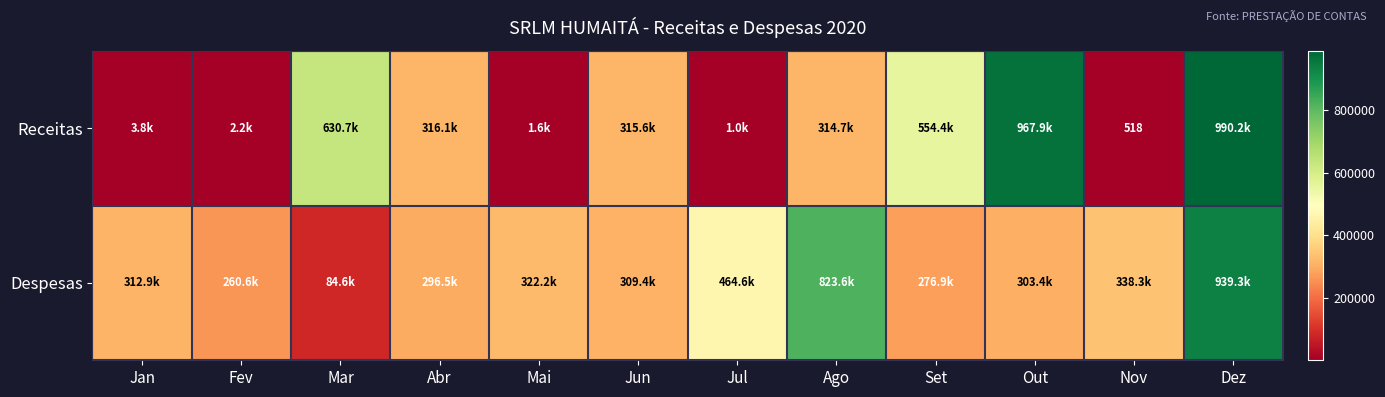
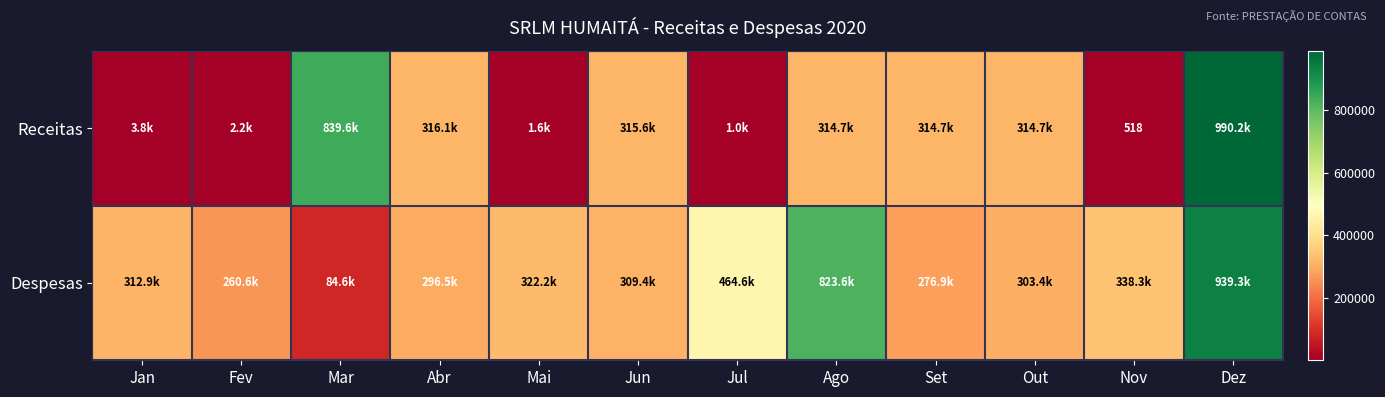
  {
    "Receitas": {
      "Jan": "3.8k",
      "Fev": "2.2k",
-     "Mar": "630.7k",
+     "Mar": "839.6k",
      "Abr": "316.1k",
      "Mai": "1.6k",
      "Jun": "315.6k",
      "Jul": "1.0k",
      "Ago": "314.7k",
-     "Set": "554.4k",
-     "Out": "967.9k",
+     "Set": "314.7k",
+     "Out": "314.7k",
      "Nov": "518",
      "Dez": "990.2k"
    },
    "Despesas": {
      "Jan": "312.9k",
      "Fev": "260.6k",
      "Mar": "84.6k",
      "Abr": "296.5k",
      "Mai": "322.2k",
      "Jun": "309.4k",
      "Jul": "464.6k",
      "Ago": "823.6k",
      "Set": "276.9k",
      "Out": "303.4k",
      "Nov": "338.3k",
      "Dez": "939.3k"
    }
  }
